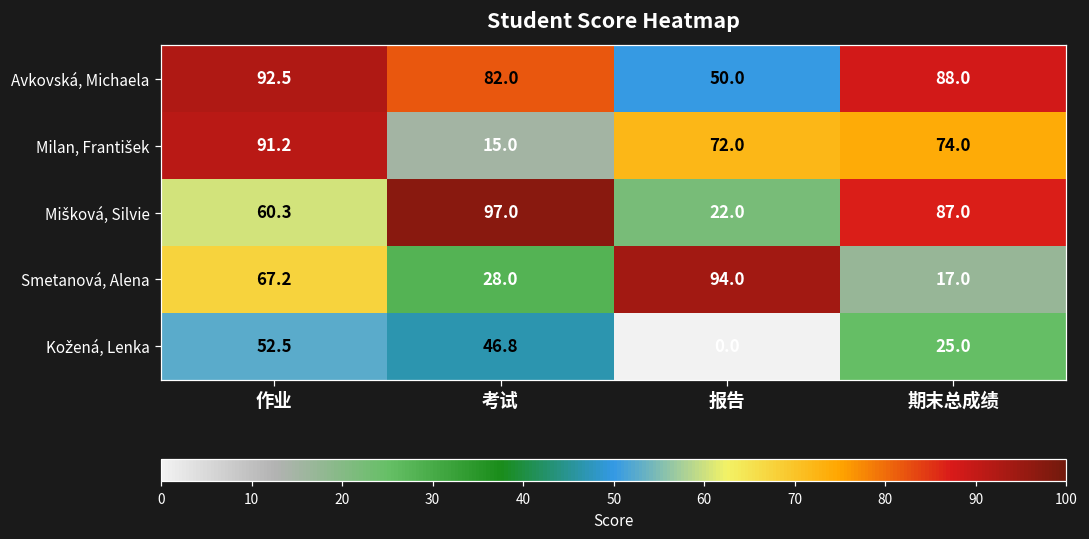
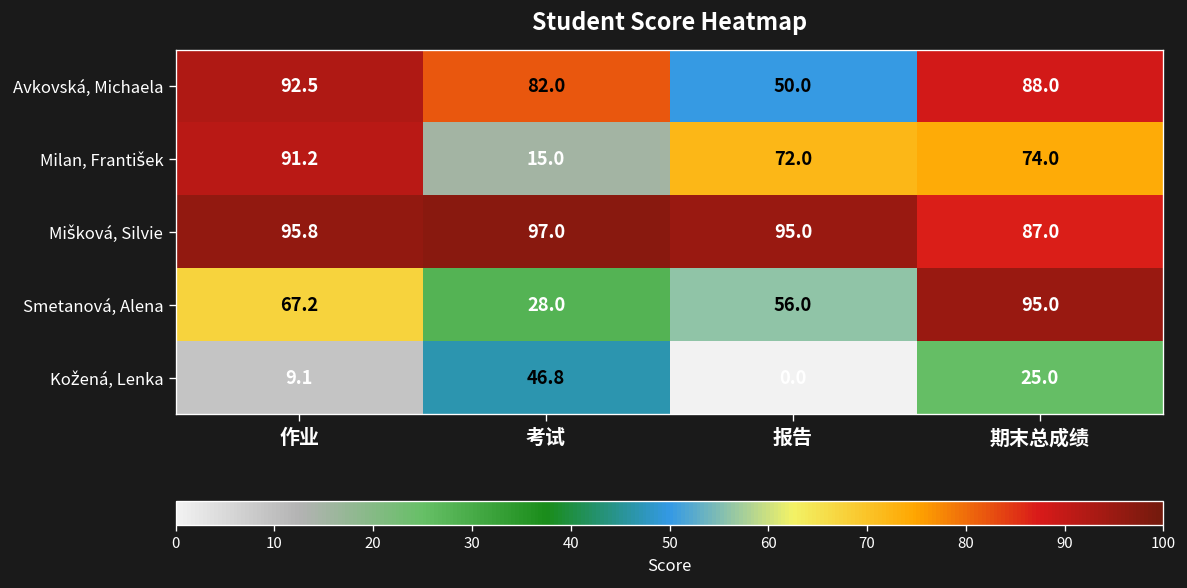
  {
    "Avkovská, Michaela": {
      "作业": 92.5,
      "考试": 82.0,
      "报告": 50.0,
      "期末总成绩": 88.0
    },
    "Milan, František": {
      "作业": 91.2,
      "考试": 15.0,
      "报告": 72.0,
      "期末总成绩": 74.0
    },
    "Mišková, Silvie": {
-     "作业": 60.3,
+     "作业": 95.8,
      "考试": 97.0,
-     "报告": 22.0,
+     "报告": 95.0,
      "期末总成绩": 87.0
    },
    "Smetanová, Alena": {
      "作业": 67.2,
      "考试": 28.0,
-     "报告": 94.0,
-     "期末总成绩": 17.0
+     "报告": 56.0,
+     "期末总成绩": 95.0
    },
    "Kožená, Lenka": {
-     "作业": 52.5,
+     "作业": 9.1,
      "考试": 46.8,
      "期末总成绩": 25.0
    }
  }
